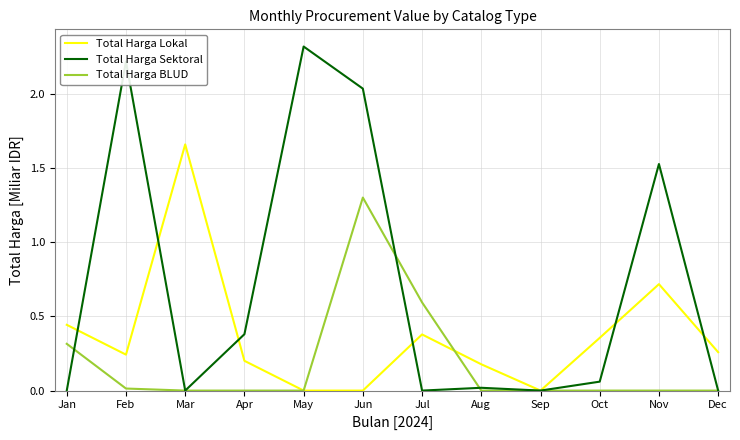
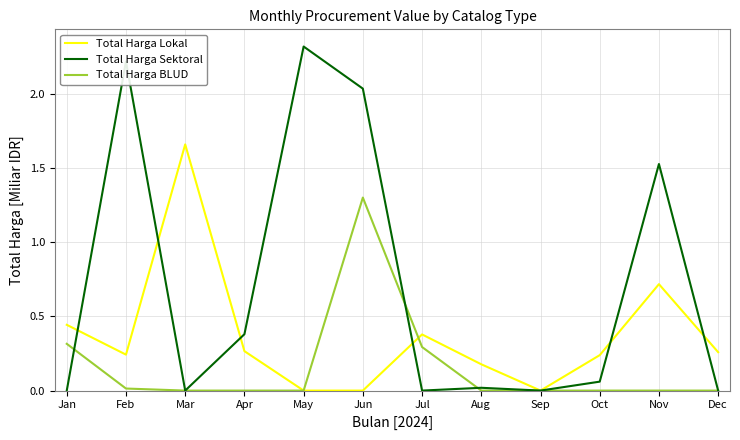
  {
    "Total Harga Lokal": {
      "Jan": 0.44,
      "Feb": 0.24,
      "Mar": 1.66,
-     "Apr": 0.20,
+     "Apr": 0.27,
      "Jun": 0.00,
      "Jul": 0.38,
      "Aug": 0.18,
-     "Oct": 0.35,
+     "Oct": 0.24,
      "Nov": 0.72,
      "Dec": 0.26
    },
    "Total Harga Sektoral": {
      "Jan": 0.00,
      "Apr": 0.38,
      "May": 2.32,
      "Jun": 2.03,
      "Jul": 0.00,
      "Aug": 0.02,
      "Oct": 0.06,
      "Nov": 1.53
    },
    "Total Harga BLUD": {
      "Jan": 0.31,
      "Feb": 0.01,
      "Apr": 0.00,
      "Jun": 1.30,
-     "Jul": 0.59,
+     "Jul": 0.29,
      "Aug": 0.00,
      "Oct": 0.00,
      "Nov": 0.00
    }
  }
